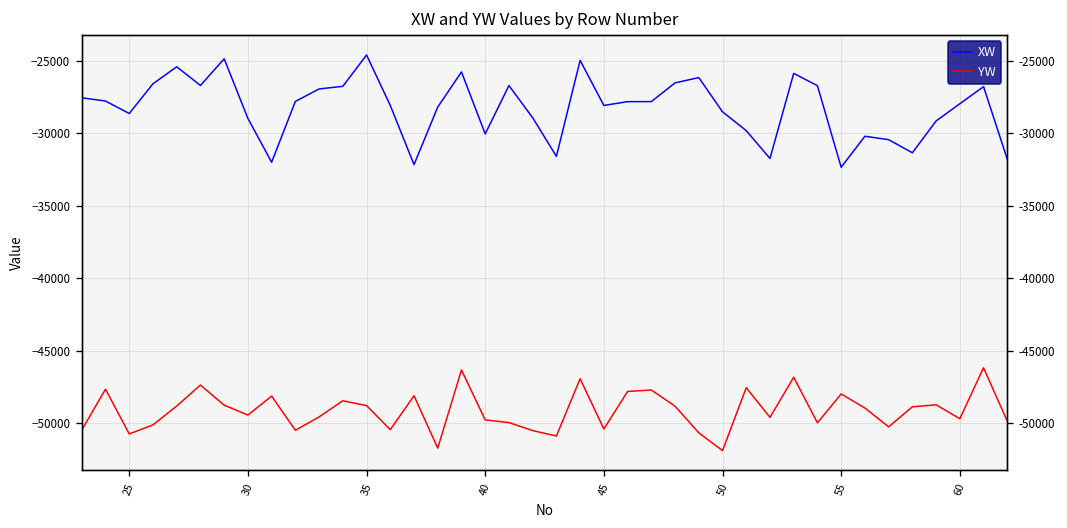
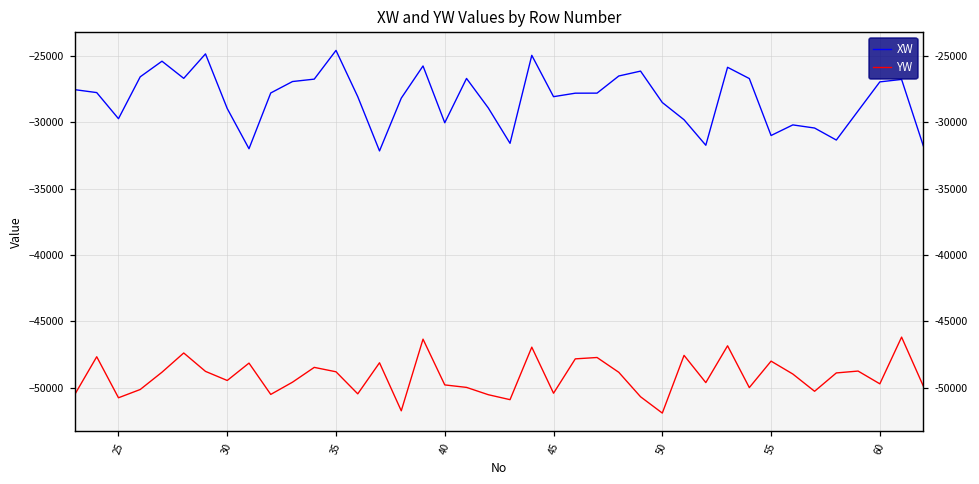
  {
    "XW": {
-     "25": -28600,
+     "25": -29700,
      "30": -29000,
      "35": -24600,
      "40": -30000,
      "45": -28100,
      "50": -28500,
-     "55": -32300,
-     "60": -28000
+     "55": -31000,
+     "60": -27000
    },
    "YW": {
      "25": -50700,
      "30": -49400,
      "35": -48800,
      "40": -49800,
      "45": -50400,
      "50": -51900,
      "55": -48000,
      "60": -49700
    }
  }
